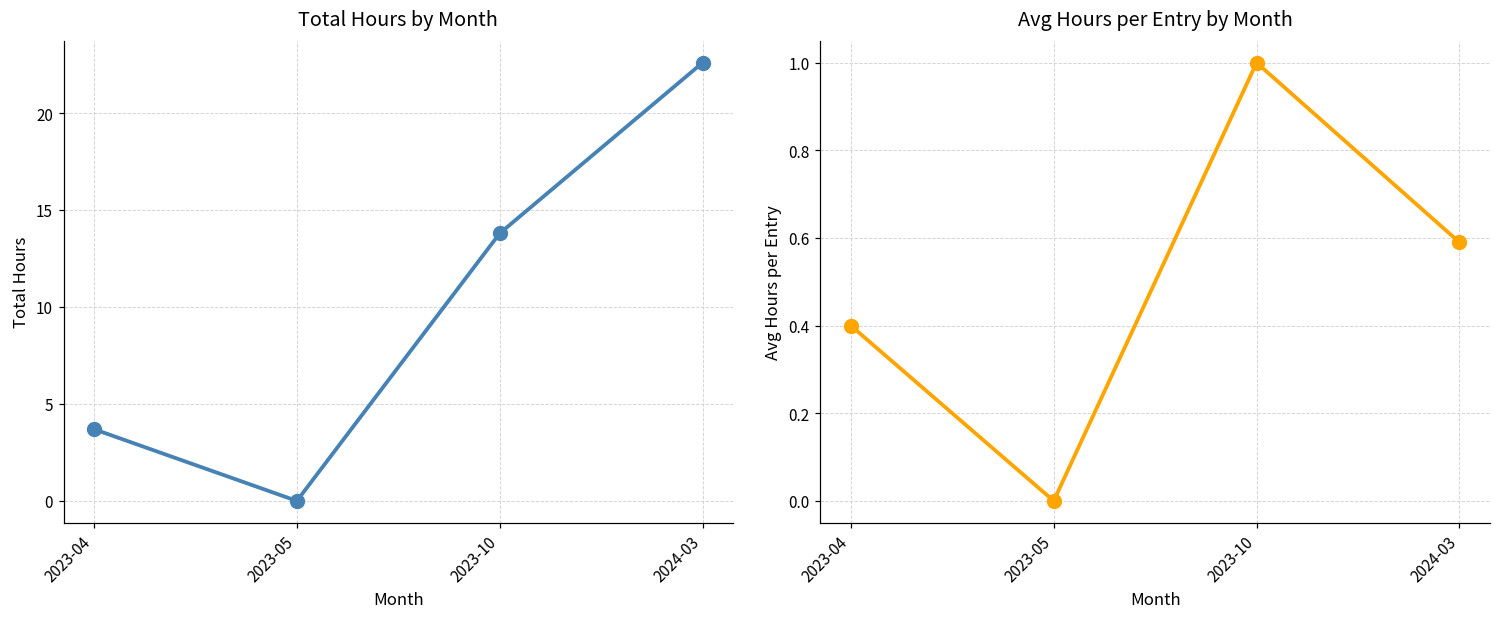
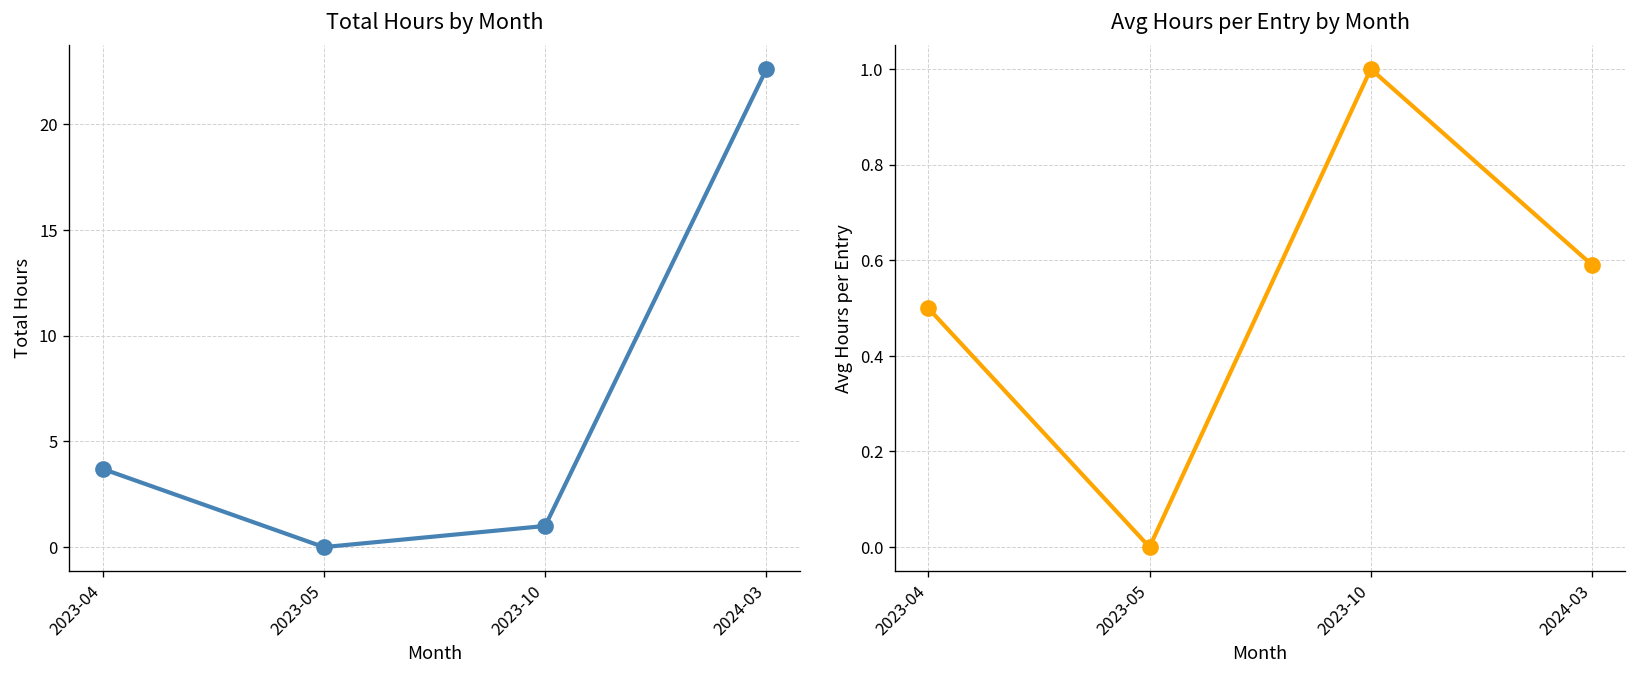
  {
    "Total Hours by Month": {
      "2023-04": 3.7,
      "2023-05": 0.0,
-     "2023-10": 13.8,
+     "2023-10": 1.0,
      "2024-03": 22.6
    },
    "Avg Hours per Entry by Month": {
-     "2023-04": 0.4,
+     "2023-04": 0.5,
      "2023-05": 0.0,
      "2023-10": 1.0,
      "2024-03": 0.59
    }
  }
